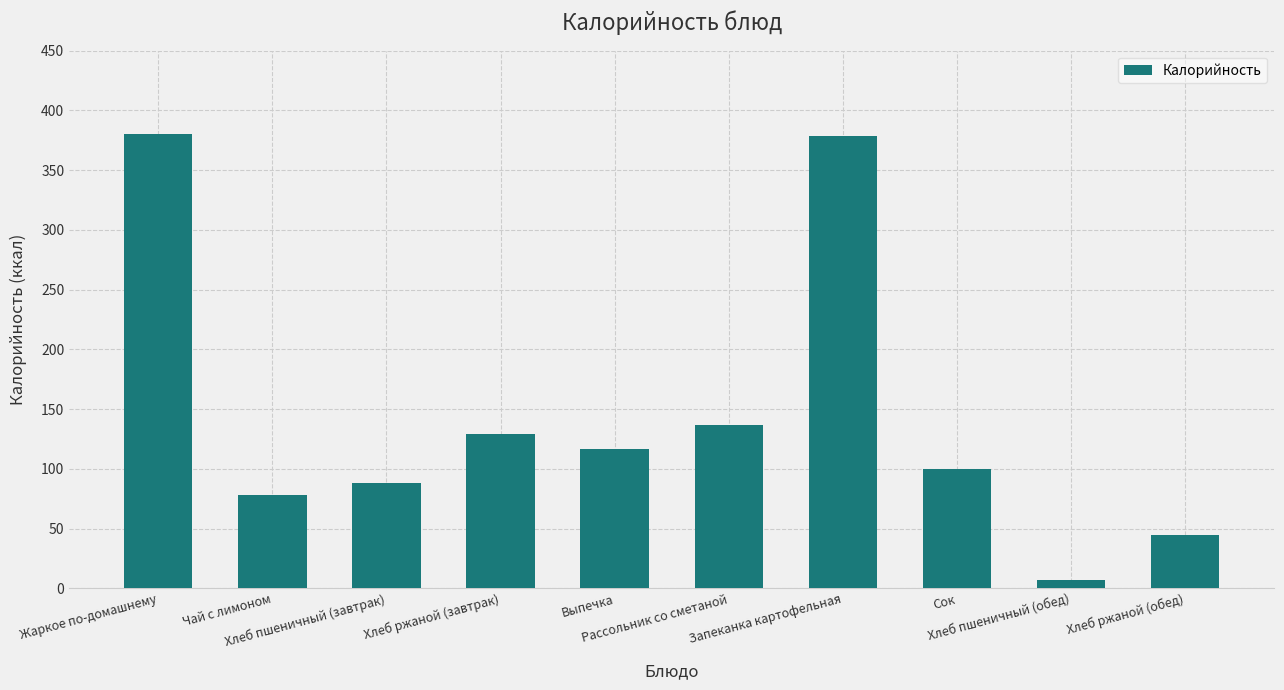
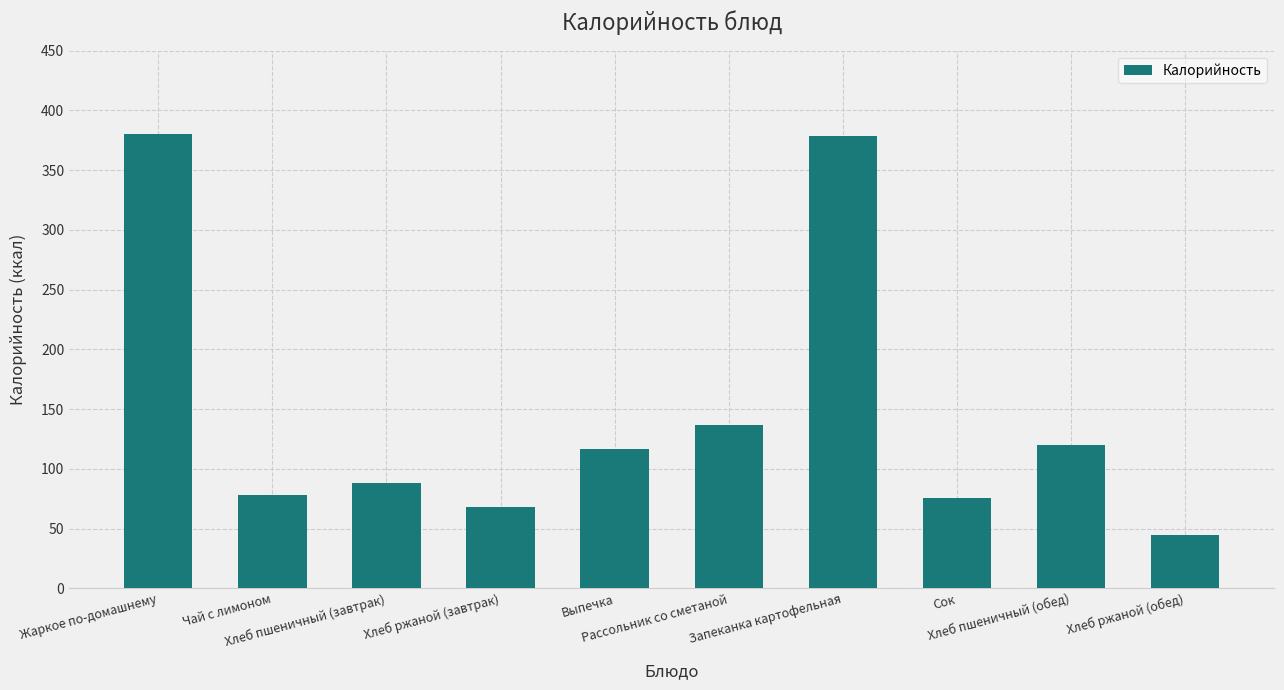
  {
    "Жаркое по-домашнему": 380,
    "Чай с лимоном": 78,
    "Хлеб пшеничный (завтрак)": 88,
-   "Хлеб ржаной (завтрак)": 129,
+   "Хлеб ржаной (завтрак)": 68,
    "Выпечка": 117,
    "Рассольник со сметаной": 137,
    "Запеканка картофельная": 379,
-   "Сок": 100,
-   "Хлеб пшеничный (обед)": 7,
+   "Сок": 76,
+   "Хлеб пшеничный (обед)": 120,
    "Хлеб ржаной (обед)": 45
  }
